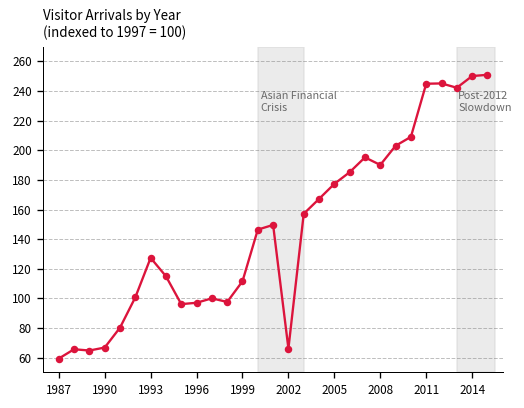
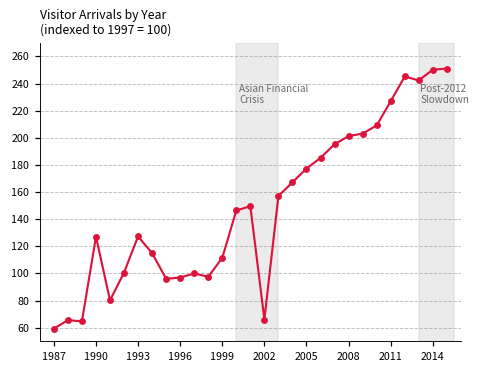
  {
    "1987": 59,
-   "1990": 67,
+   "1990": 127,
    "1993": 127,
    "1996": 97,
    "1999": 112,
    "2002": 66,
    "2005": 177,
-   "2008": 190,
-   "2011": 245,
+   "2008": 201,
+   "2011": 227,
    "2014": 250
  }
